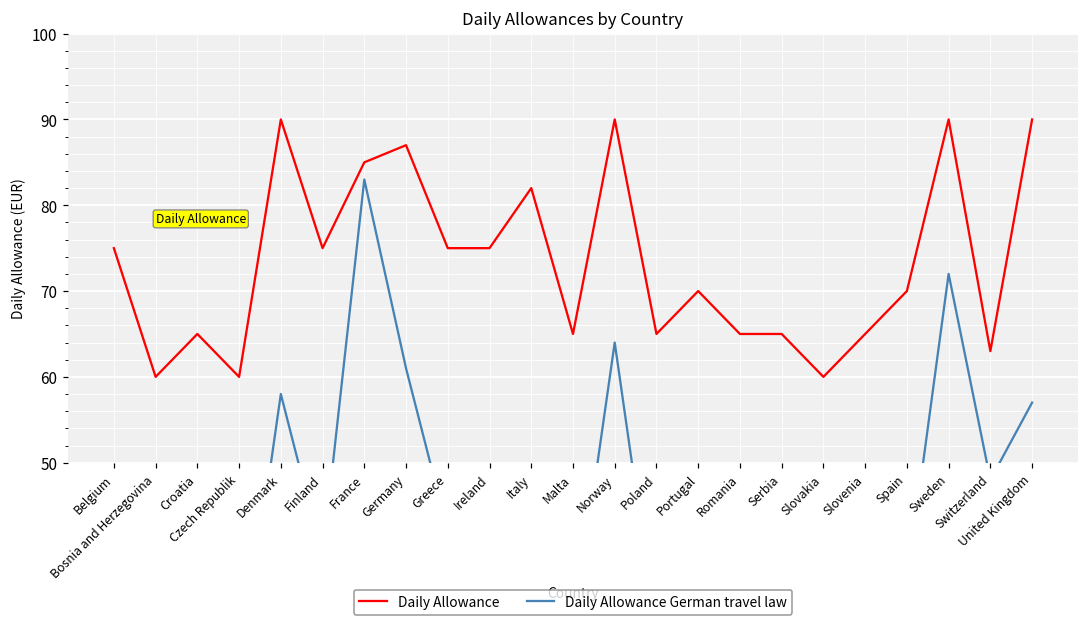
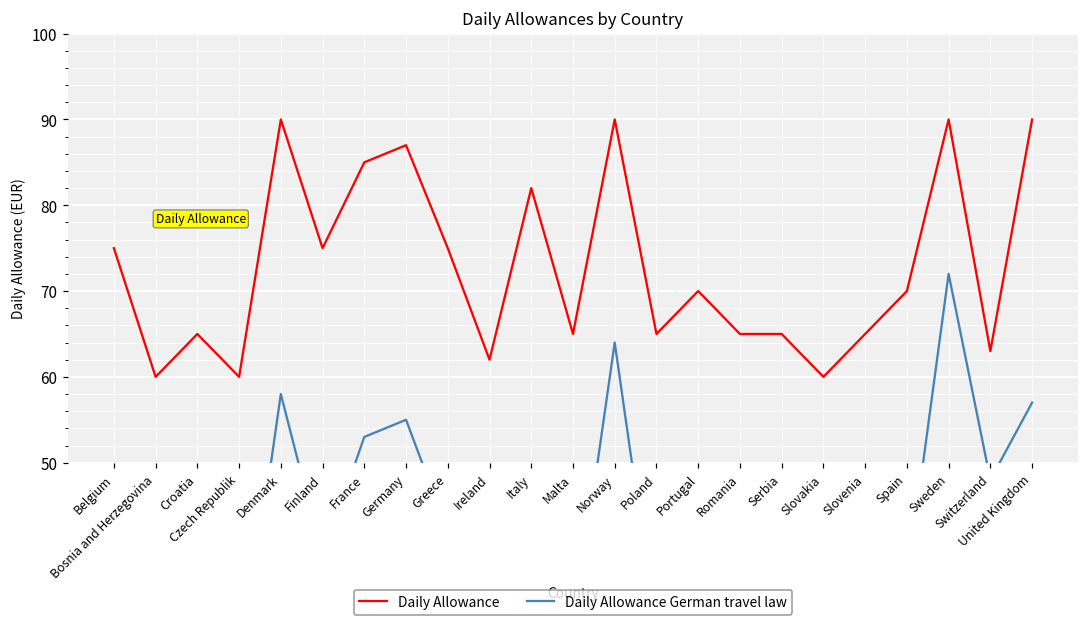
  {
    "Daily Allowance": {
      "Belgium": 75,
      "Bosnia and Herzegovina": 60,
      "Croatia": 65,
      "Czech Republik": 60,
      "Denmark": 90,
      "Finland": 75,
      "France": 85,
      "Germany": 87,
      "Greece": 75,
-     "Ireland": 75,
+     "Ireland": 62,
      "Italy": 82,
      "Malta": 65,
      "Norway": 90,
      "Poland": 65,
      "Portugal": 70,
      "Romania": 65,
      "Serbia": 65,
      "Slovakia": 60,
      "Slovenia": 65,
      "Spain": 70,
      "Sweden": 90,
      "Switzerland": 63,
      "United Kingdom": 90
    },
    "Daily Allowance German travel law": {
      "Denmark": 58,
-     "France": 83,
-     "Germany": 61,
+     "France": 53,
+     "Germany": 55,
      "Norway": 64,
      "Sweden": 72,
      "United Kingdom": 57
    }
  }
